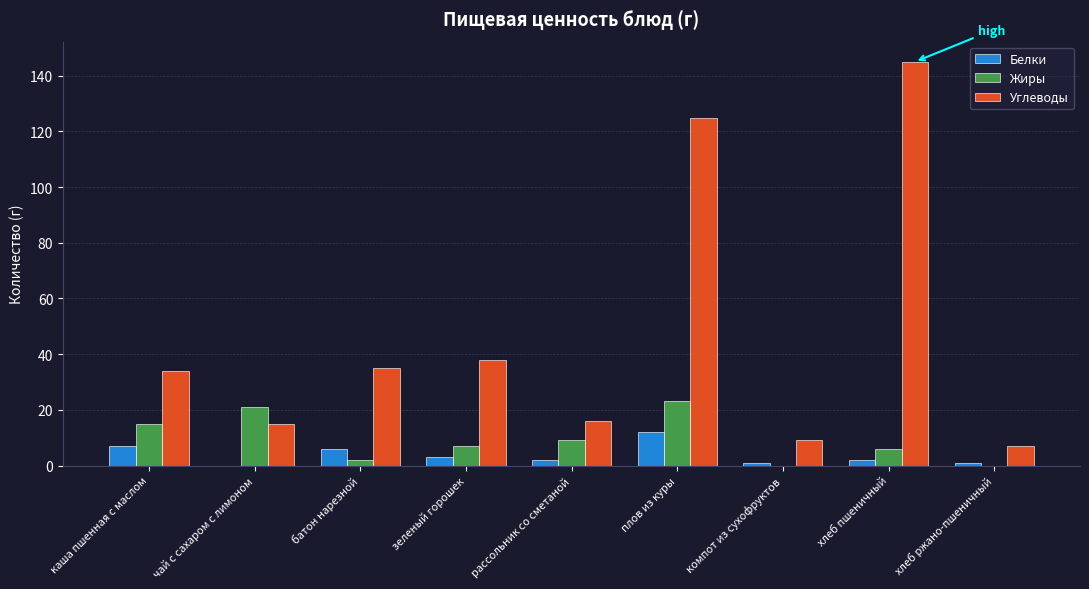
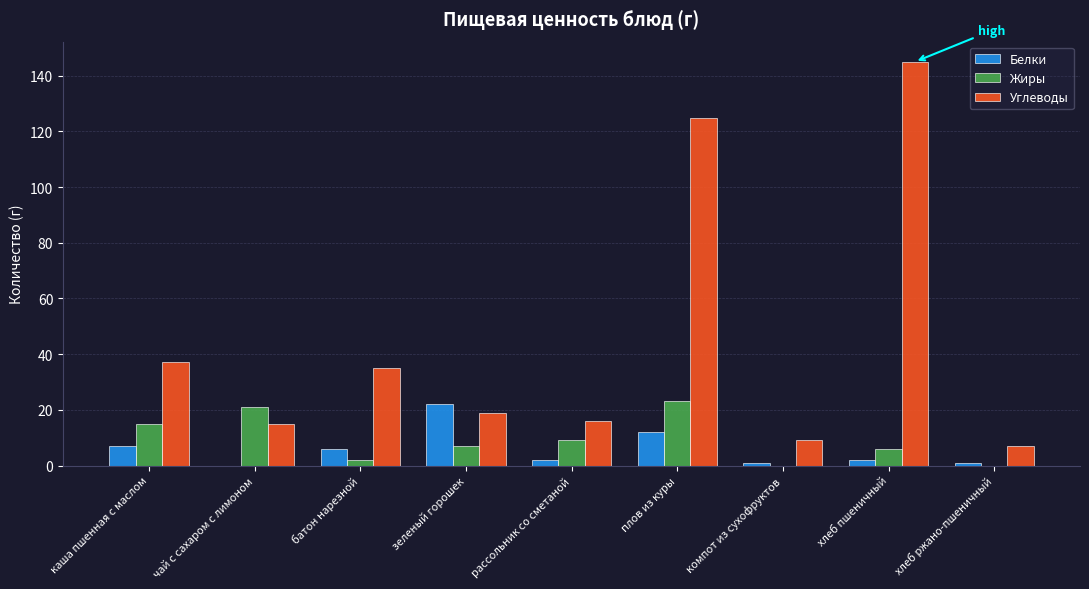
  {
    "Белки": {
      "каша пшенная с маслом": 7,
      "чай с сахаром с лимоном": 0,
      "батон нарезной": 6,
-     "зеленый горошек": 3,
+     "зеленый горошек": 22,
      "рассольник со сметаной": 2,
      "плов из куры": 12,
      "компот из сухофруктов": 1,
      "хлеб пшеничный": 2,
      "хлеб ржано-пшеничный": 1
    },
    "Жиры": {
      "каша пшенная с маслом": 15,
      "чай с сахаром с лимоном": 21,
      "батон нарезной": 2,
      "зеленый горошек": 7,
      "рассольник со сметаной": 9,
      "плов из куры": 23,
      "компот из сухофруктов": 0,
      "хлеб пшеничный": 6,
      "хлеб ржано-пшеничный": 0
    },
    "Углеводы": {
-     "каша пшенная с маслом": 34,
+     "каша пшенная с маслом": 37,
      "чай с сахаром с лимоном": 15,
      "батон нарезной": 35,
-     "зеленый горошек": 38,
+     "зеленый горошек": 19,
      "рассольник со сметаной": 16,
      "плов из куры": 125,
      "компот из сухофруктов": 9,
      "хлеб пшеничный": 145,
      "хлеб ржано-пшеничный": 7
    }
  }
